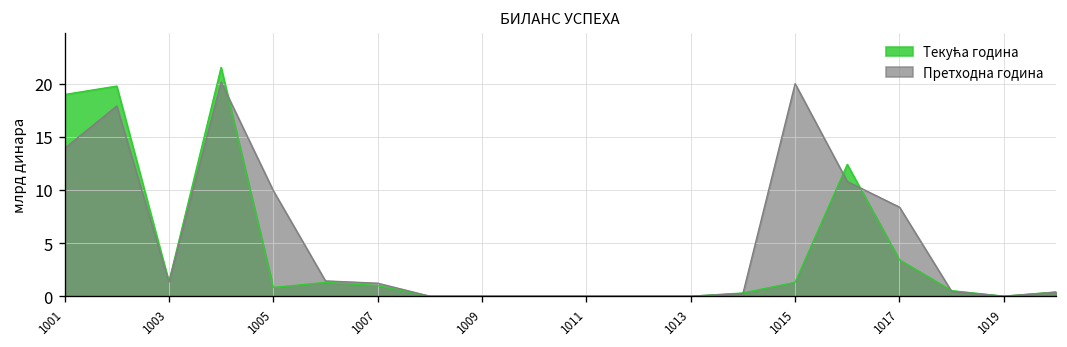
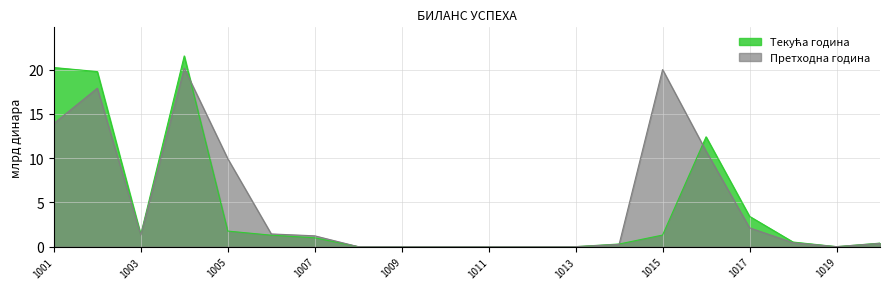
  {
    "Текућа година": {
-     "1001": 19,
-     "1005": 1,
+     "1001": 20,
+     "1005": 2,
      "1015": 1,
      "1017": 3
    },
    "Претходна година": {
      "1001": 14,
      "1005": 10,
      "1015": 20,
-     "1017": 8
+     "1017": 2
    }
  }
